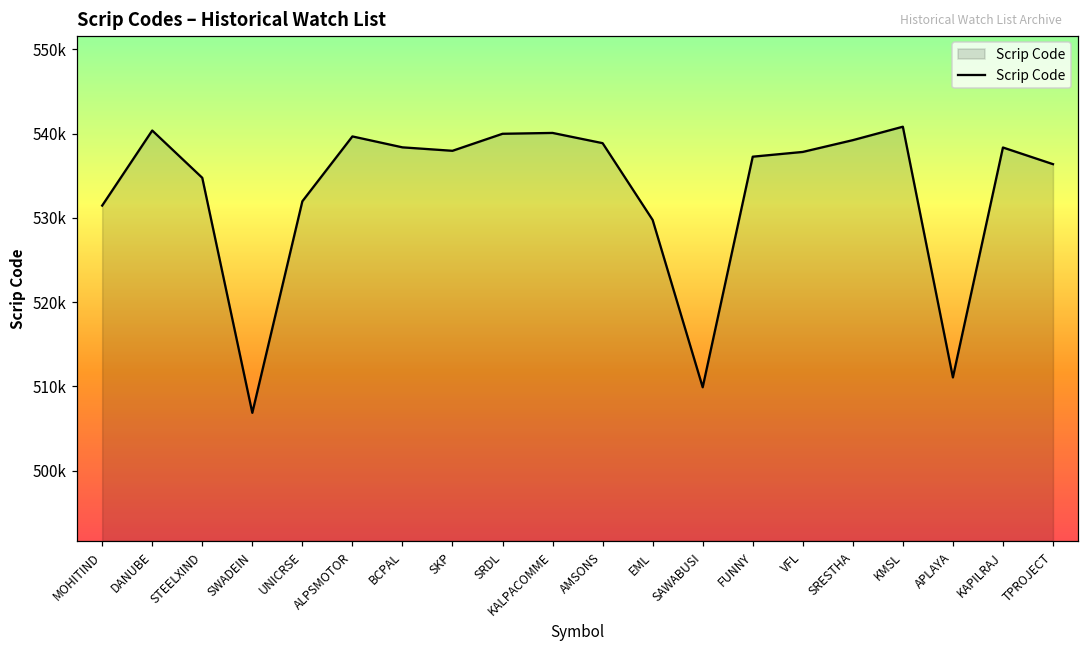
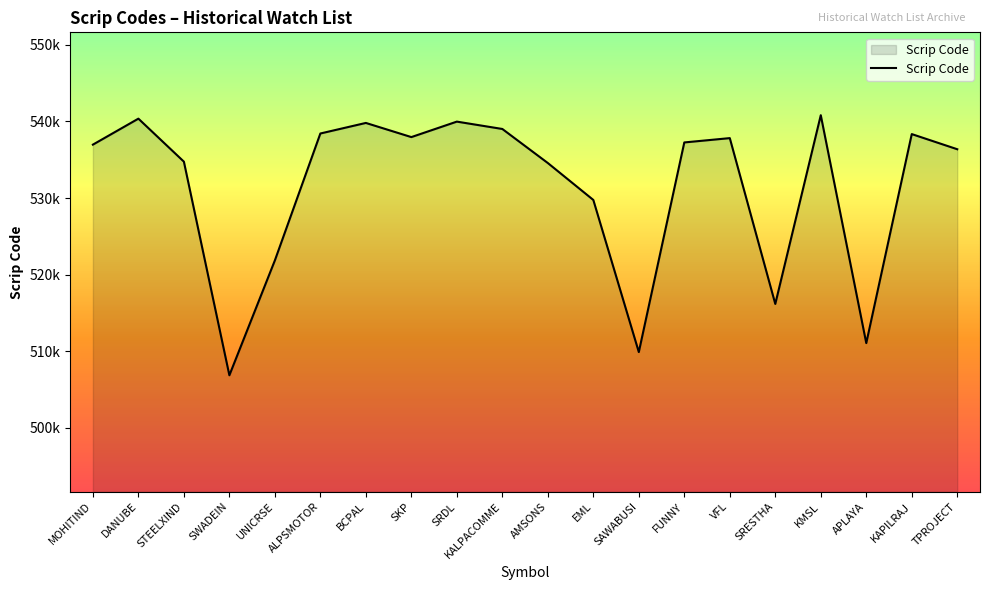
  {
-   "MOHITIND": 531000,
+   "MOHITIND": 537000,
    "DANUBE": 540000,
    "STEELXIND": 535000,
    "SWADEIN": 507000,
-   "UNICRSE": 532000,
-   "ALPSMOTOR": 540000,
-   "BCPAL": 538000,
+   "UNICRSE": 522000,
+   "ALPSMOTOR": 538000,
+   "BCPAL": 540000,
    "SKP": 538000,
    "SRDL": 540000,
-   "KALPACOMME": 540000,
-   "AMSONS": 539000,
+   "KALPACOMME": 539000,
+   "AMSONS": 535000,
    "EML": 530000,
    "SAWABUSI": 510000,
    "FUNNY": 537000,
    "VFL": 538000,
-   "SRESTHA": 539000,
+   "SRESTHA": 516000,
    "KMSL": 541000,
    "APLAYA": 511000,
    "KAPILRAJ": 538000,
    "TPROJECT": 536000
  }
